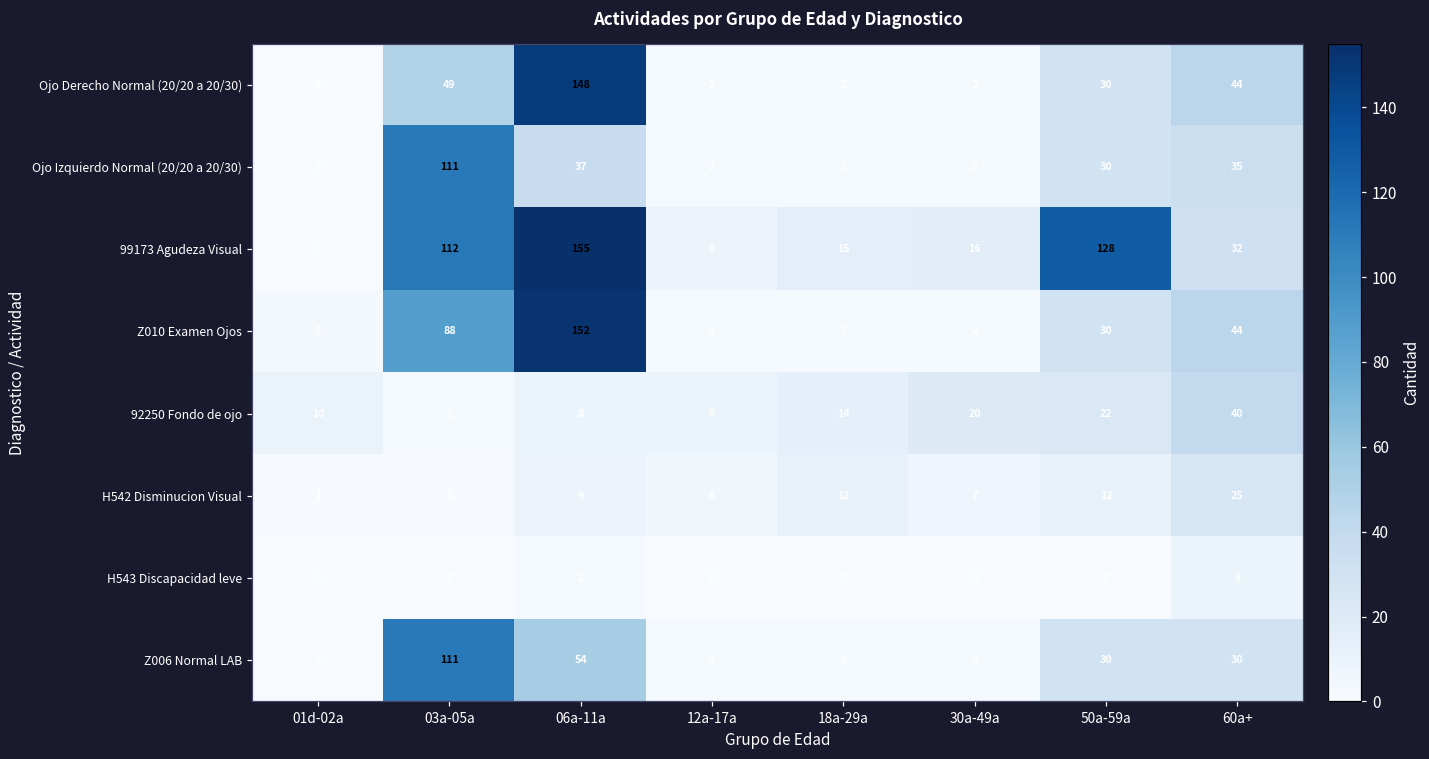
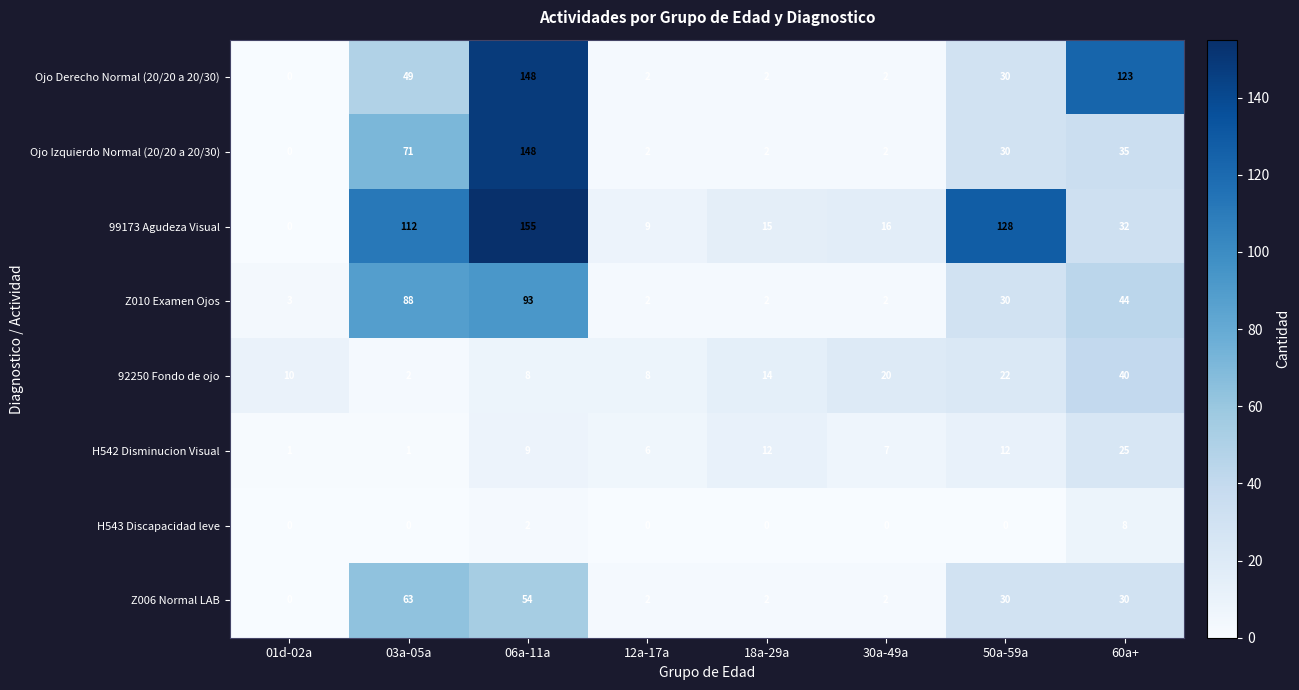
  {
    "Ojo Derecho Normal (20/20 a 20/30)": {
      "03a-05a": 49,
      "06a-11a": 148,
-     "60a+": 44
+     "60a+": 123
    },
    "Ojo Izquierdo Normal (20/20 a 20/30)": {
-     "03a-05a": 111,
-     "06a-11a": 37,
+     "03a-05a": 71,
+     "06a-11a": 148,
      "60a+": 35
    },
    "99173 Agudeza Visual": {
      "03a-05a": 112,
      "06a-11a": 155,
      "50a-59a": 128,
      "60a+": 32
    },
    "Z010 Examen Ojos": {
      "03a-05a": 88,
-     "06a-11a": 152,
+     "06a-11a": 93,
      "60a+": 44
    },
    "92250 Fondo de ojo": {
      "60a+": 40
    },
    "Z006 Normal LAB": {
-     "03a-05a": 111,
+     "03a-05a": 63,
      "06a-11a": 54
    }
  }
